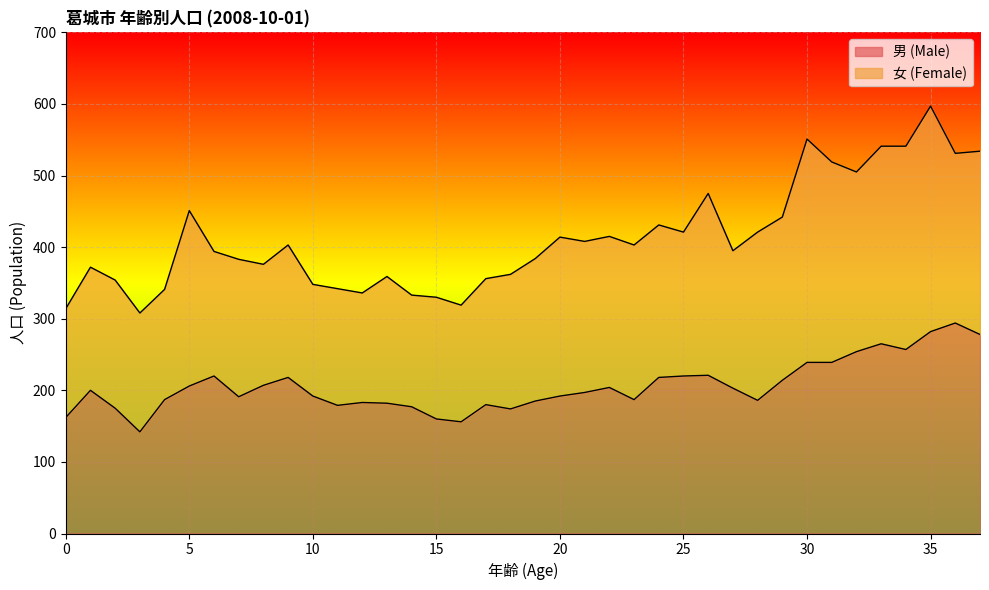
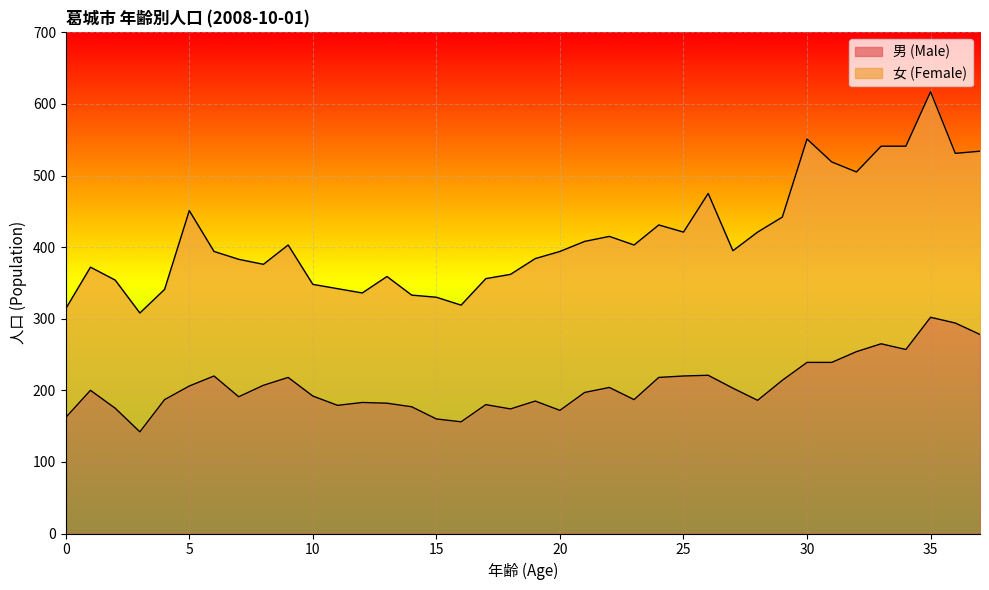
  {
    "男 (Male)": {
      "0": 160,
      "5": 210,
      "10": 190,
      "15": 160,
-     "20": 190,
+     "20": 170,
      "25": 220,
      "30": 240,
-     "35": 280
+     "35": 300
    },
    "女 (Female)": {
      "0": 150,
      "5": 250,
      "10": 160,
      "15": 170,
      "20": 220,
      "25": 200,
      "30": 310,
      "35": 320
    }
  }
